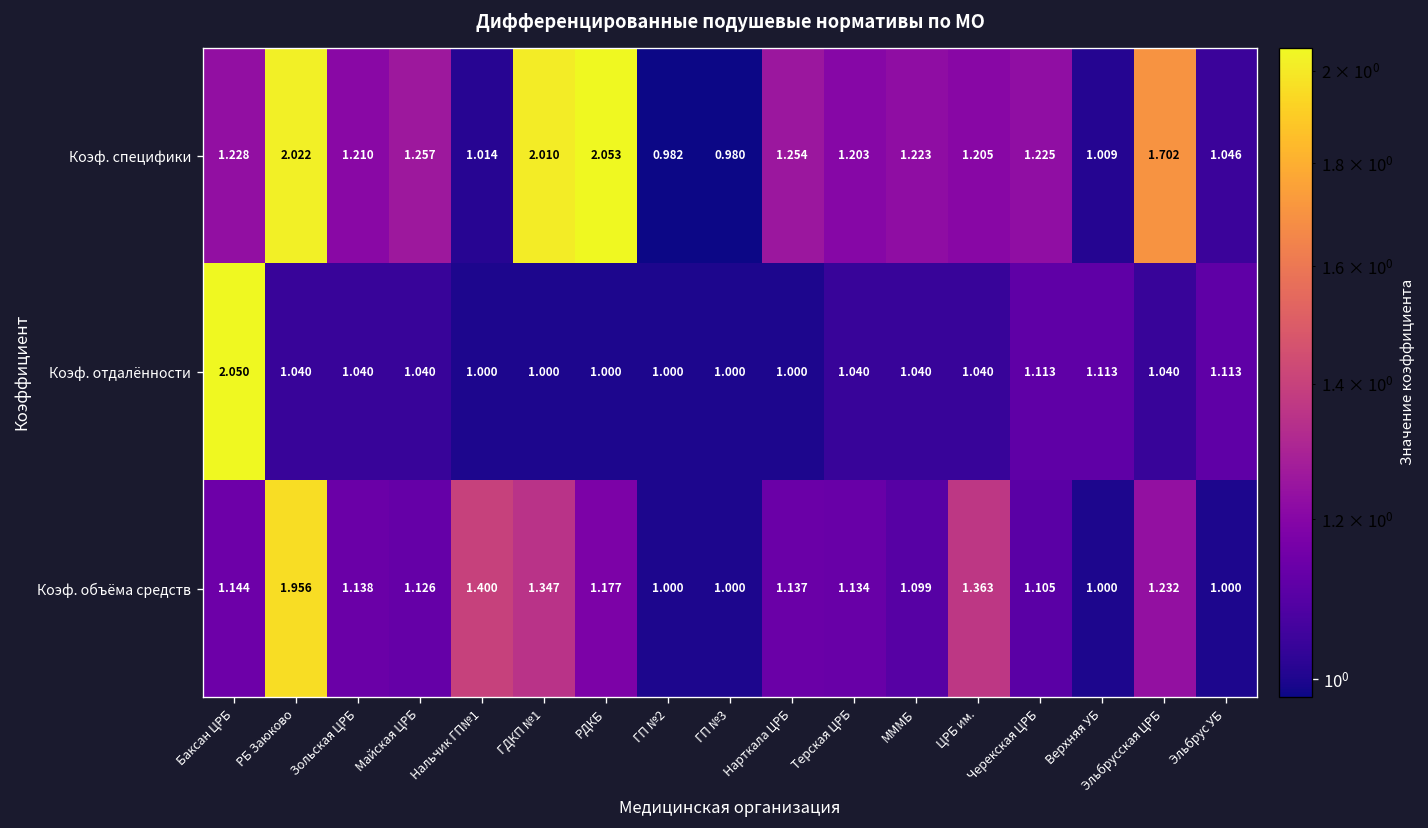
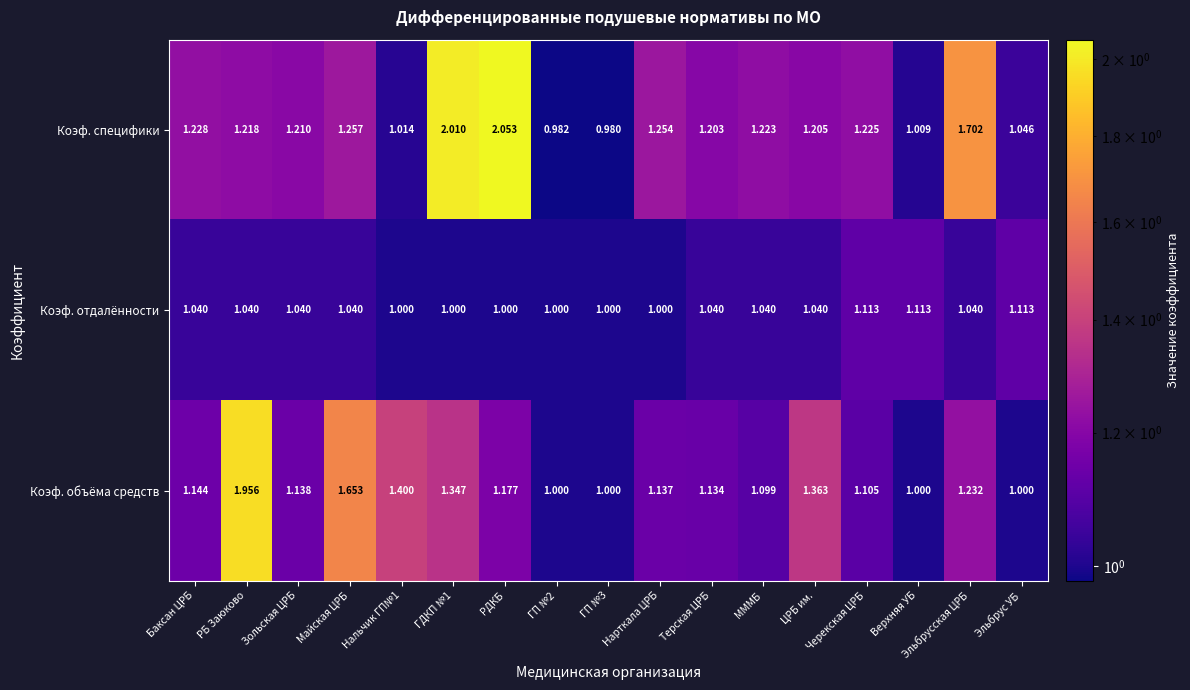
  {
    "Коэф. специфики": {
      "Баксан ЦРБ": 1.228,
-     "РБ Заюково": 2.022,
+     "РБ Заюково": 1.218,
      "Зольская ЦРБ": 1.210,
      "Майская ЦРБ": 1.257,
      "Нальчик ГП№1": 1.014,
      "ГДКП №1": 2.010,
      "РДКБ": 2.053,
      "ГП №2": 0.982,
      "ГП №3": 0.980,
      "Нарткала ЦРБ": 1.254,
      "Терская ЦРБ": 1.203,
      "МММБ": 1.223,
      "ЦРБ им.": 1.205,
      "Черекская ЦРБ": 1.225,
      "Верхняя УБ": 1.009,
      "Эльбрусская ЦРБ": 1.702,
      "Эльбрус УБ": 1.046
    },
    "Коэф. отдалённости": {
-     "Баксан ЦРБ": 2.050,
+     "Баксан ЦРБ": 1.040,
      "РБ Заюково": 1.040,
      "Зольская ЦРБ": 1.040,
      "Майская ЦРБ": 1.040,
      "Нальчик ГП№1": 1.000,
      "ГДКП №1": 1.000,
      "РДКБ": 1.000,
      "ГП №2": 1.000,
      "ГП №3": 1.000,
      "Нарткала ЦРБ": 1.000,
      "Терская ЦРБ": 1.040,
      "МММБ": 1.040,
      "ЦРБ им.": 1.040,
      "Черекская ЦРБ": 1.113,
      "Верхняя УБ": 1.113,
      "Эльбрусская ЦРБ": 1.040,
      "Эльбрус УБ": 1.113
    },
    "Коэф. объёма средств": {
      "Баксан ЦРБ": 1.144,
      "РБ Заюково": 1.956,
      "Зольская ЦРБ": 1.138,
-     "Майская ЦРБ": 1.126,
+     "Майская ЦРБ": 1.653,
      "Нальчик ГП№1": 1.400,
      "ГДКП №1": 1.347,
      "РДКБ": 1.177,
      "ГП №2": 1.000,
      "ГП №3": 1.000,
      "Нарткала ЦРБ": 1.137,
      "Терская ЦРБ": 1.134,
      "МММБ": 1.099,
      "ЦРБ им.": 1.363,
      "Черекская ЦРБ": 1.105,
      "Верхняя УБ": 1.000,
      "Эльбрусская ЦРБ": 1.232,
      "Эльбрус УБ": 1.000
    }
  }
